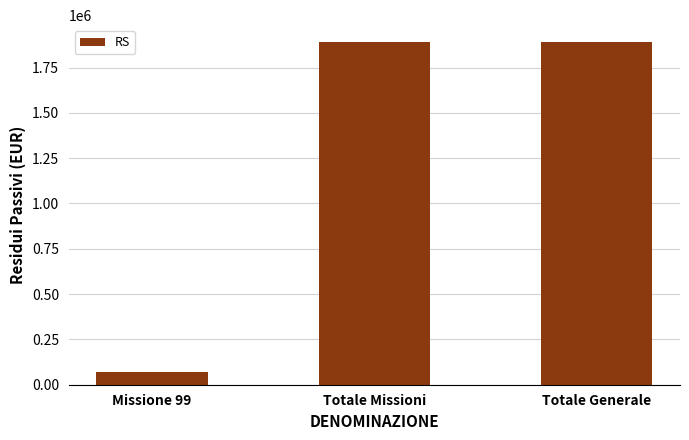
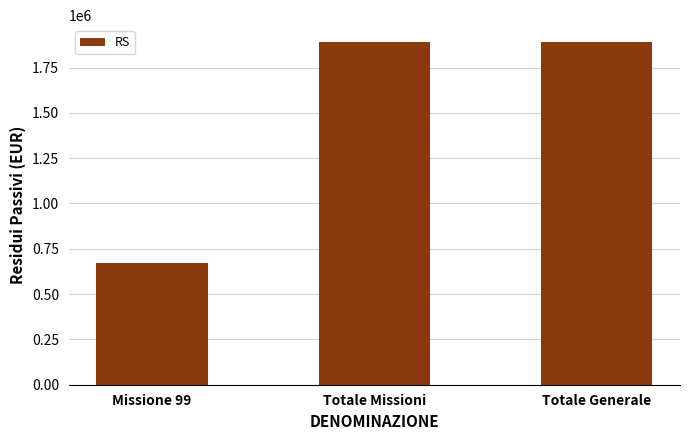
  {
-   "Missione 99": 70000,
+   "Missione 99": 670000,
    "Totale Missioni": 1890000,
    "Totale Generale": 1890000
  }
